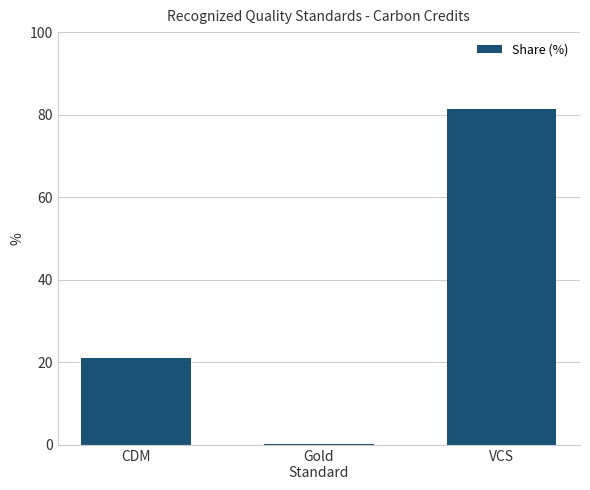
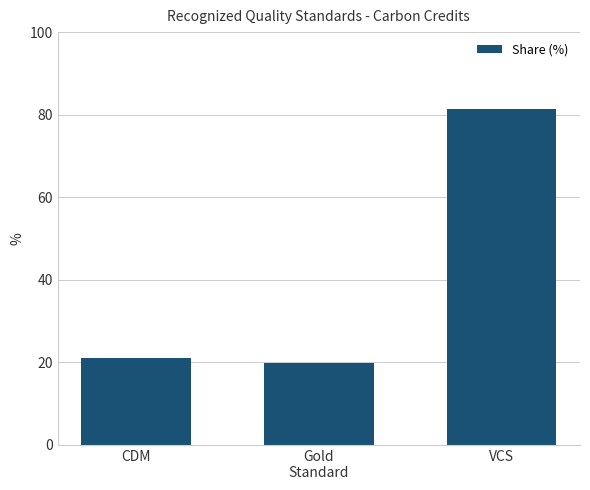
  {
    "CDM": 21,
-   "Gold Standard": 0,
+   "Gold Standard": 20,
    "VCS": 81
  }
